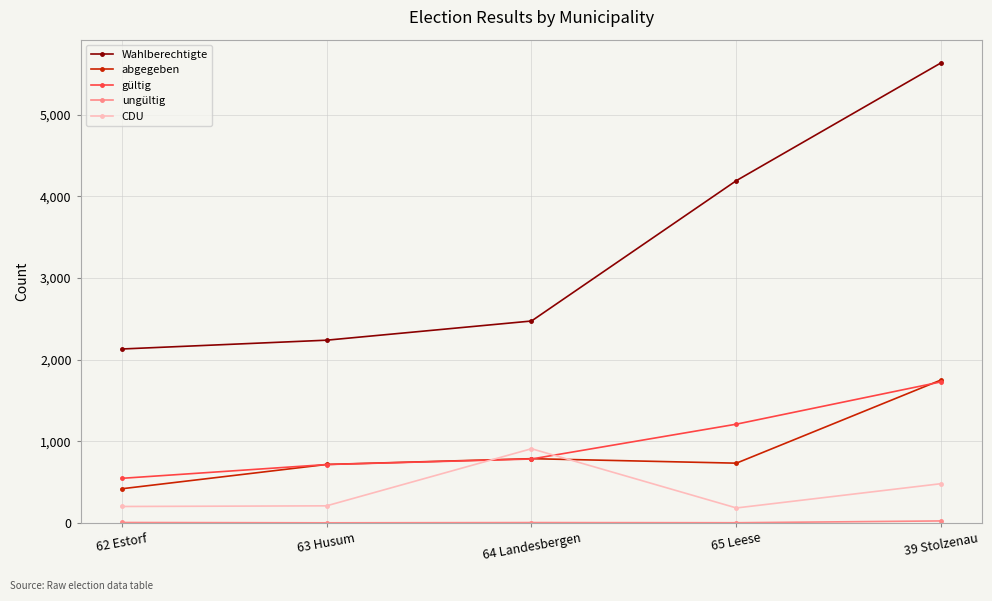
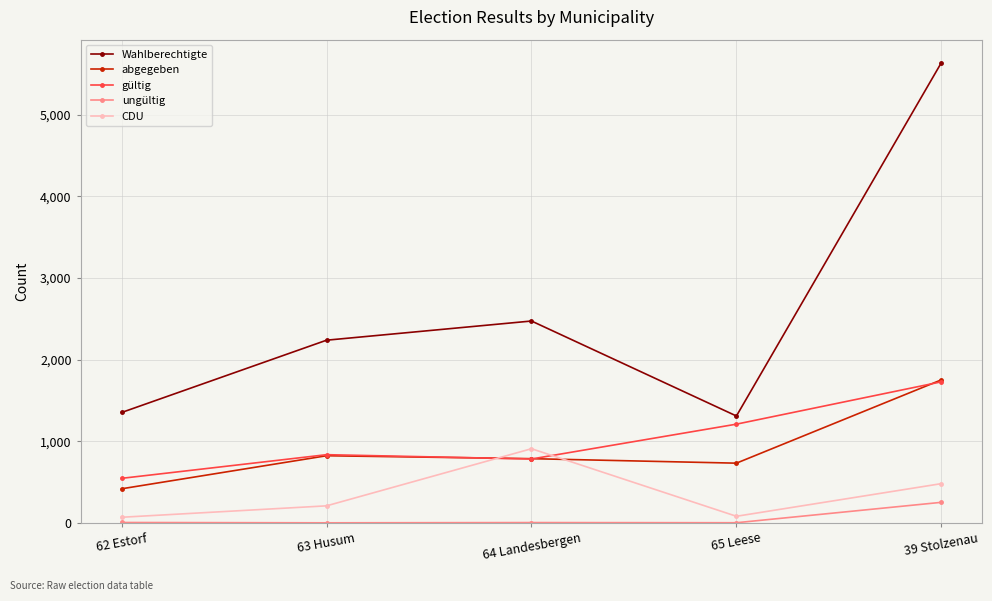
  {
    "Wahlberechtigte": {
-     "62 Estorf": "2,100",
+     "62 Estorf": "1,400",
      "63 Husum": "2,200",
      "64 Landesbergen": "2,500",
-     "65 Leese": "4,200",
+     "65 Leese": "1,300",
      "39 Stolzenau": "5,600"
    },
    "abgegeben": {
      "62 Estorf": "400",
-     "63 Husum": "700",
+     "63 Husum": "800",
      "65 Leese": "700"
    },
    "gültig": {
      "62 Estorf": "500",
-     "63 Husum": "700",
+     "63 Husum": "800",
      "65 Leese": "1,200"
    },
    "ungültig": {
      "62 Estorf": "0",
      "63 Husum": "0",
      "64 Landesbergen": "0",
      "65 Leese": "0",
-     "39 Stolzenau": "0"
+     "39 Stolzenau": "300"
    },
    "CDU": {
-     "62 Estorf": "200",
+     "62 Estorf": "100",
      "63 Husum": "200",
      "64 Landesbergen": "900",
-     "65 Leese": "200",
+     "65 Leese": "100",
      "39 Stolzenau": "500"
    }
  }
